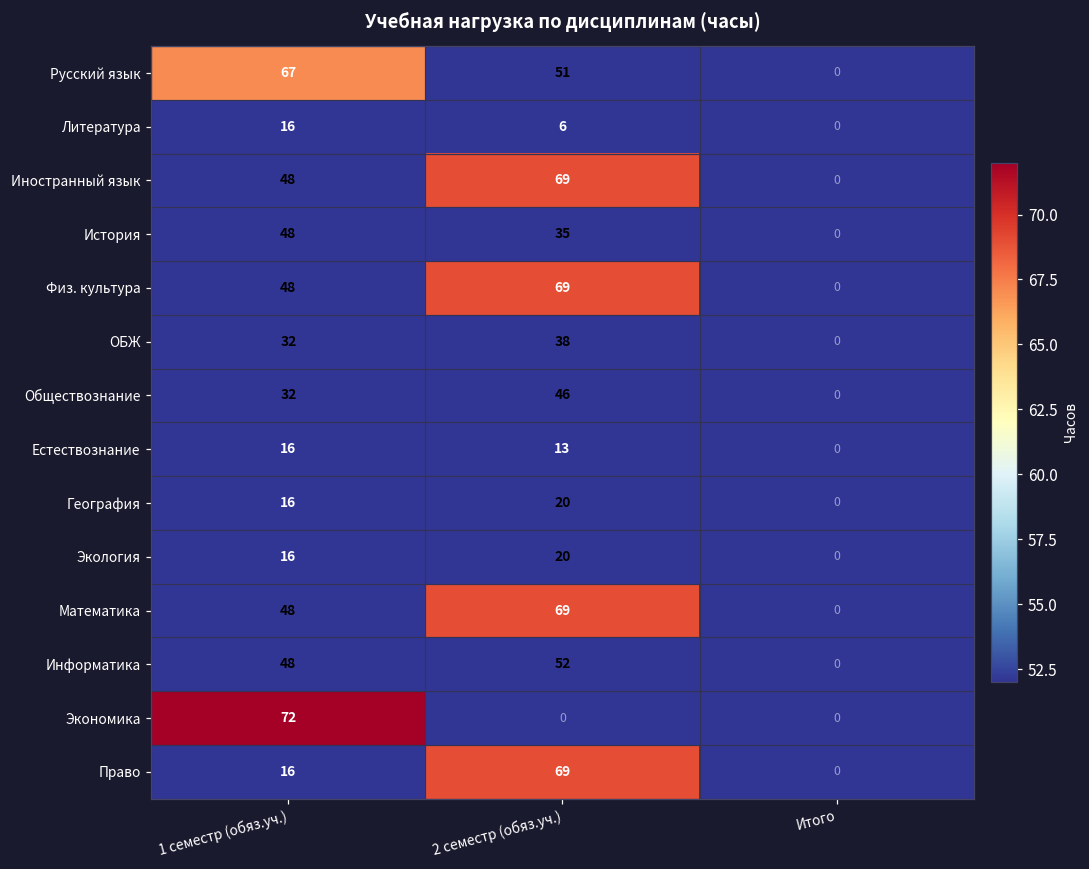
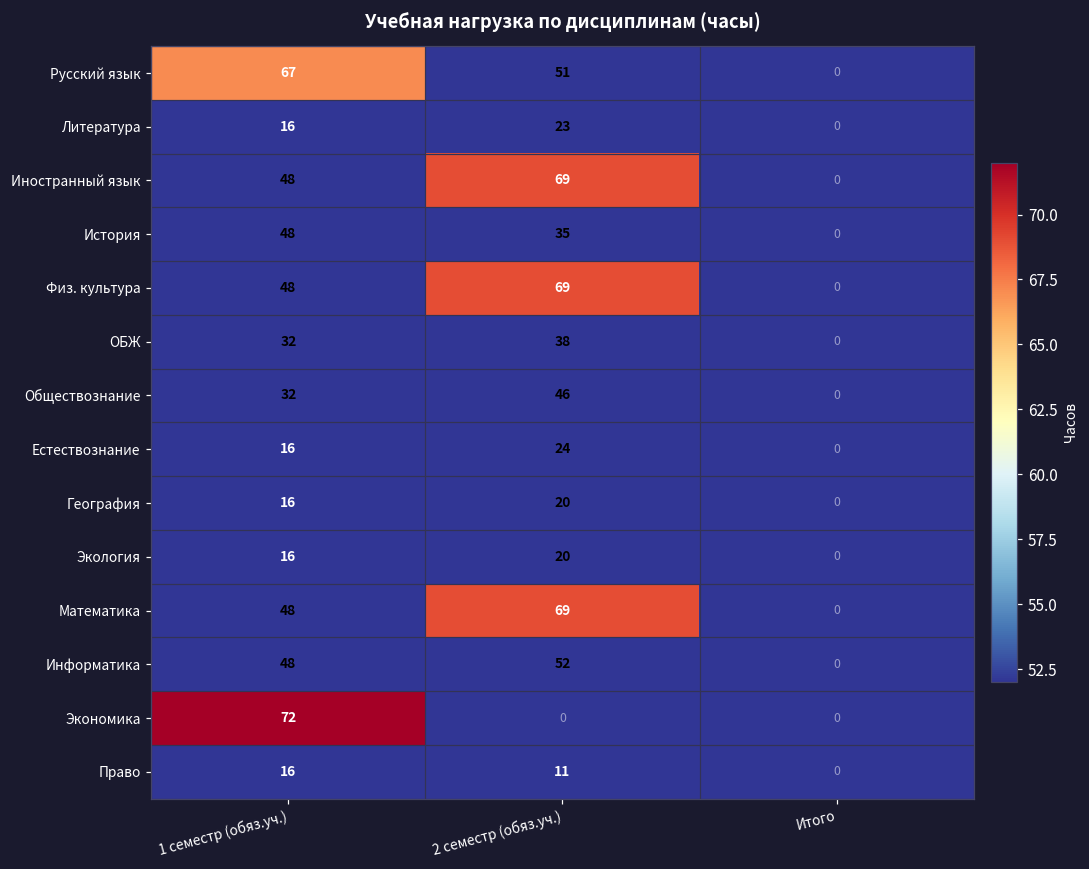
  {
    "Русский язык": {
      "1 семестр (обяз.уч.)": 67,
      "2 семестр (обяз.уч.)": 51,
      "Итого": 0
    },
    "Литература": {
      "1 семестр (обяз.уч.)": 16,
-     "2 семестр (обяз.уч.)": 6,
+     "2 семестр (обяз.уч.)": 23,
      "Итого": 0
    },
    "Иностранный язык": {
      "1 семестр (обяз.уч.)": 48,
      "2 семестр (обяз.уч.)": 69,
      "Итого": 0
    },
    "История": {
      "1 семестр (обяз.уч.)": 48,
      "2 семестр (обяз.уч.)": 35,
      "Итого": 0
    },
    "Физ. культура": {
      "1 семестр (обяз.уч.)": 48,
      "2 семестр (обяз.уч.)": 69,
      "Итого": 0
    },
    "ОБЖ": {
      "1 семестр (обяз.уч.)": 32,
      "2 семестр (обяз.уч.)": 38,
      "Итого": 0
    },
    "Обществознание": {
      "1 семестр (обяз.уч.)": 32,
      "2 семестр (обяз.уч.)": 46,
      "Итого": 0
    },
    "Естествознание": {
      "1 семестр (обяз.уч.)": 16,
-     "2 семестр (обяз.уч.)": 13,
+     "2 семестр (обяз.уч.)": 24,
      "Итого": 0
    },
    "География": {
      "1 семестр (обяз.уч.)": 16,
      "2 семестр (обяз.уч.)": 20,
      "Итого": 0
    },
    "Экология": {
      "1 семестр (обяз.уч.)": 16,
      "2 семестр (обяз.уч.)": 20,
      "Итого": 0
    },
    "Математика": {
      "1 семестр (обяз.уч.)": 48,
      "2 семестр (обяз.уч.)": 69,
      "Итого": 0
    },
    "Информатика": {
      "1 семестр (обяз.уч.)": 48,
      "2 семестр (обяз.уч.)": 52,
      "Итого": 0
    },
    "Экономика": {
      "1 семестр (обяз.уч.)": 72,
      "2 семестр (обяз.уч.)": 0,
      "Итого": 0
    },
    "Право": {
      "1 семестр (обяз.уч.)": 16,
-     "2 семестр (обяз.уч.)": 69,
+     "2 семестр (обяз.уч.)": 11,
      "Итого": 0
    }
  }
